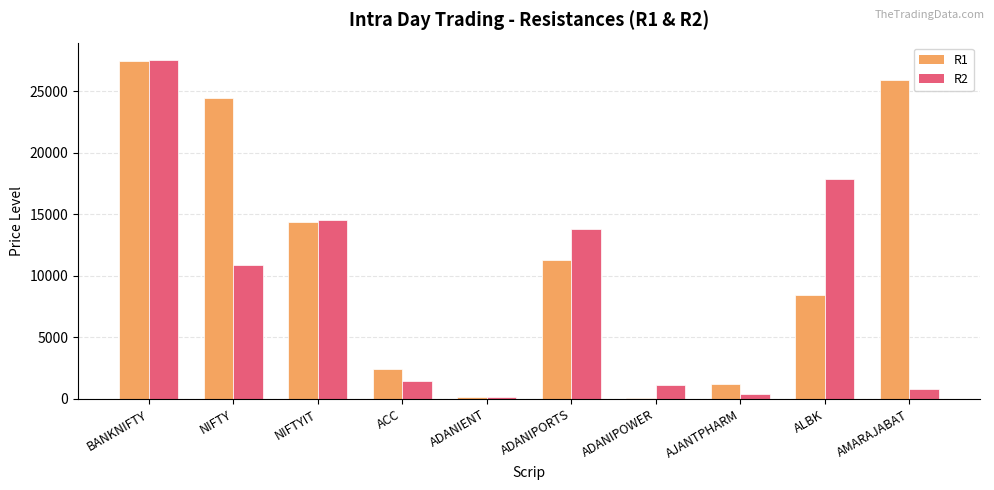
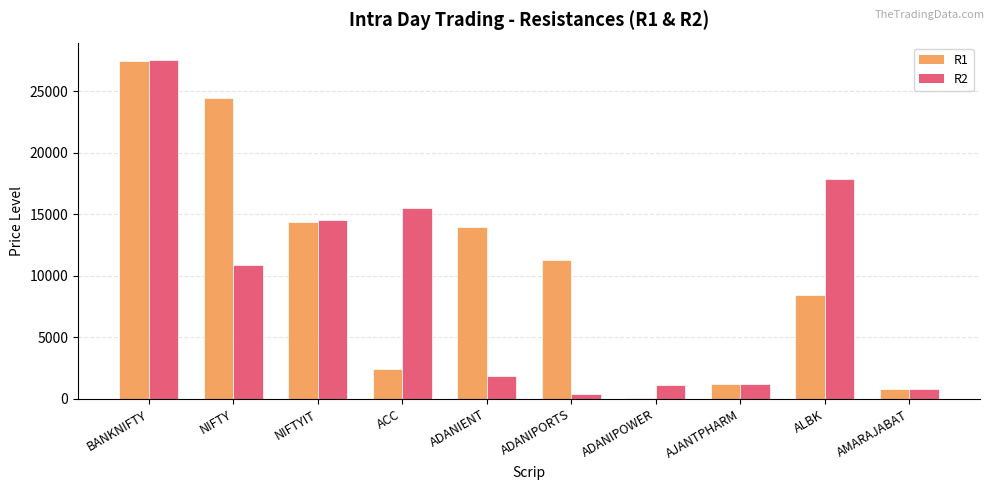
  {
    "R1": {
      "BANKNIFTY": 27500,
      "NIFTY": 24400,
      "NIFTYIT": 14400,
      "ACC": 2400,
-     "ADANIENT": 200,
+     "ADANIENT": 14000,
      "ADANIPORTS": 11300,
      "AJANTPHARM": 1200,
      "ALBK": 8400,
-     "AMARAJABAT": 25900
+     "AMARAJABAT": 800
    },
    "R2": {
      "BANKNIFTY": 27600,
      "NIFTY": 10900,
      "NIFTYIT": 14600,
-     "ACC": 1500,
-     "ADANIENT": 200,
-     "ADANIPORTS": 13800,
+     "ACC": 15500,
+     "ADANIENT": 1900,
+     "ADANIPORTS": 400,
      "ADANIPOWER": 1100,
-     "AJANTPHARM": 400,
+     "AJANTPHARM": 1200,
      "ALBK": 17900,
      "AMARAJABAT": 800
    }
  }
